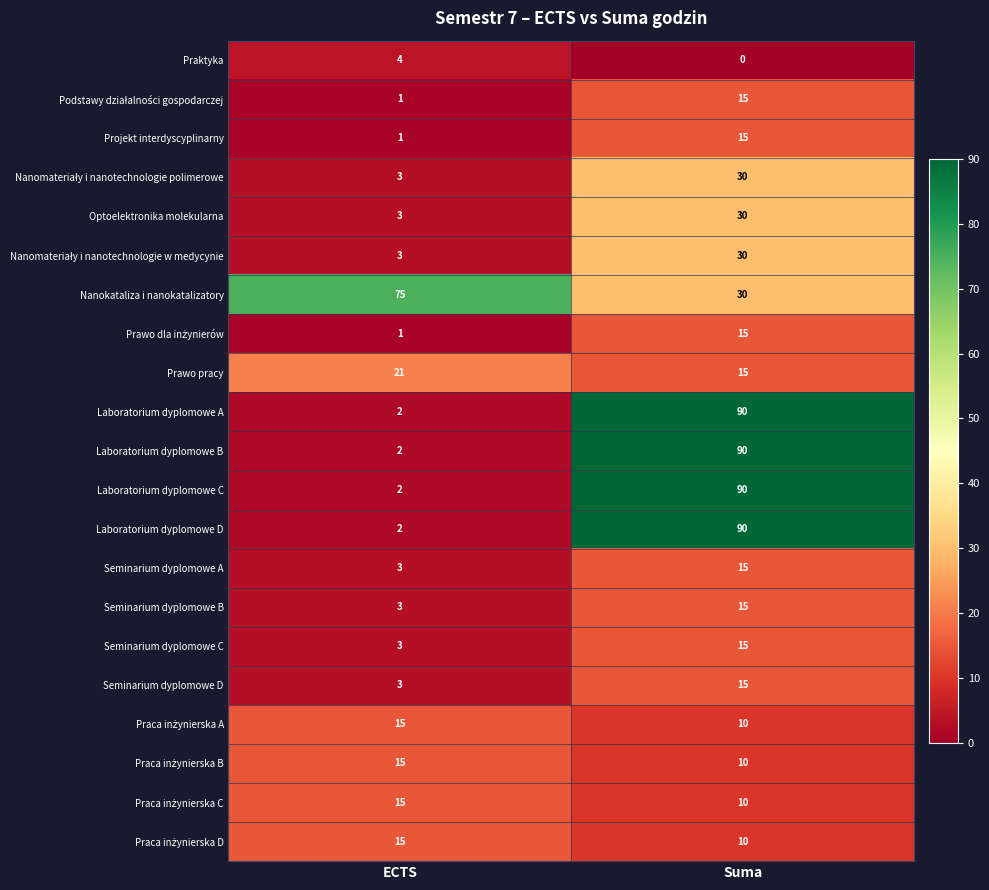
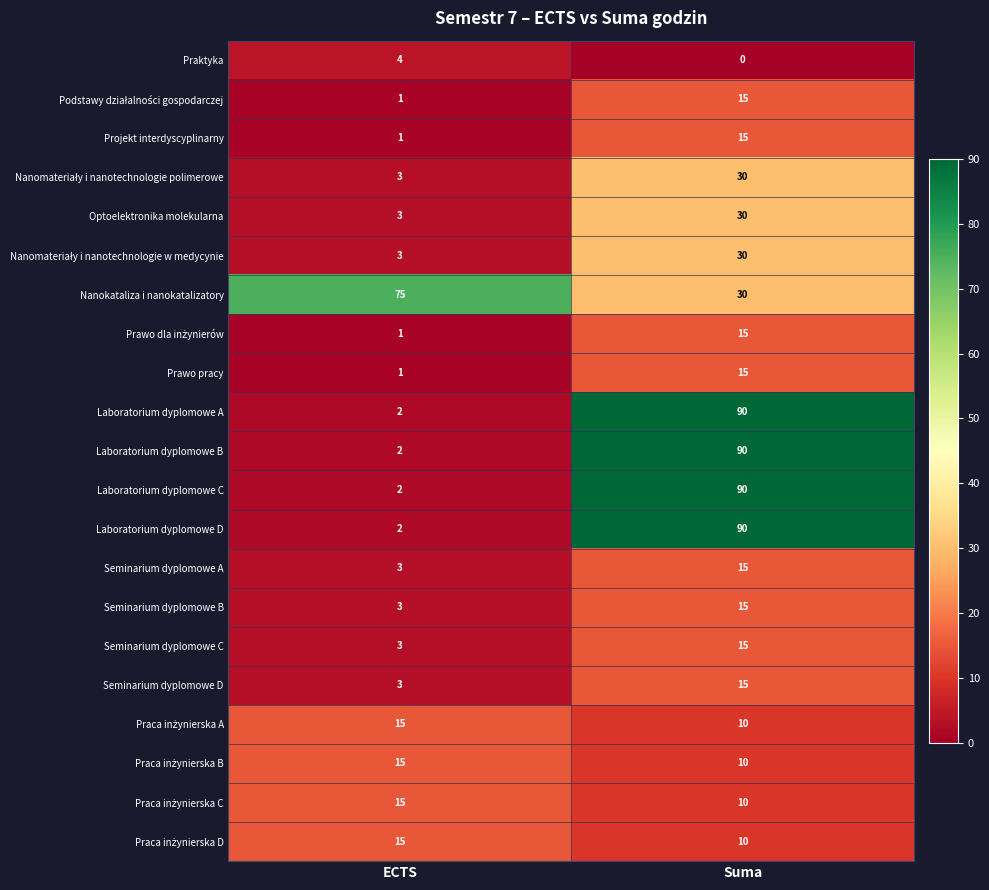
  {
    "Praktyka": {
      "ECTS": 4,
      "Suma": 0
    },
    "Podstawy działalności gospodarczej": {
      "ECTS": 1,
      "Suma": 15
    },
    "Projekt interdyscyplinarny": {
      "ECTS": 1,
      "Suma": 15
    },
    "Nanomateriały i nanotechnologie polimerowe": {
      "ECTS": 3,
      "Suma": 30
    },
    "Optoelektronika molekularna": {
      "ECTS": 3,
      "Suma": 30
    },
    "Nanomateriały i nanotechnologie w medycynie": {
      "ECTS": 3,
      "Suma": 30
    },
    "Nanokataliza i nanokatalizatory": {
      "ECTS": 75,
      "Suma": 30
    },
    "Prawo dla inżynierów": {
      "ECTS": 1,
      "Suma": 15
    },
    "Prawo pracy": {
-     "ECTS": 21,
+     "ECTS": 1,
      "Suma": 15
    },
    "Laboratorium dyplomowe A": {
      "ECTS": 2,
      "Suma": 90
    },
    "Laboratorium dyplomowe B": {
      "ECTS": 2,
      "Suma": 90
    },
    "Laboratorium dyplomowe C": {
      "ECTS": 2,
      "Suma": 90
    },
    "Laboratorium dyplomowe D": {
      "ECTS": 2,
      "Suma": 90
    },
    "Seminarium dyplomowe A": {
      "ECTS": 3,
      "Suma": 15
    },
    "Seminarium dyplomowe B": {
      "ECTS": 3,
      "Suma": 15
    },
    "Seminarium dyplomowe C": {
      "ECTS": 3,
      "Suma": 15
    },
    "Seminarium dyplomowe D": {
      "ECTS": 3,
      "Suma": 15
    },
    "Praca inżynierska A": {
      "ECTS": 15,
      "Suma": 10
    },
    "Praca inżynierska B": {
      "ECTS": 15,
      "Suma": 10
    },
    "Praca inżynierska C": {
      "ECTS": 15,
      "Suma": 10
    },
    "Praca inżynierska D": {
      "ECTS": 15,
      "Suma": 10
    }
  }
